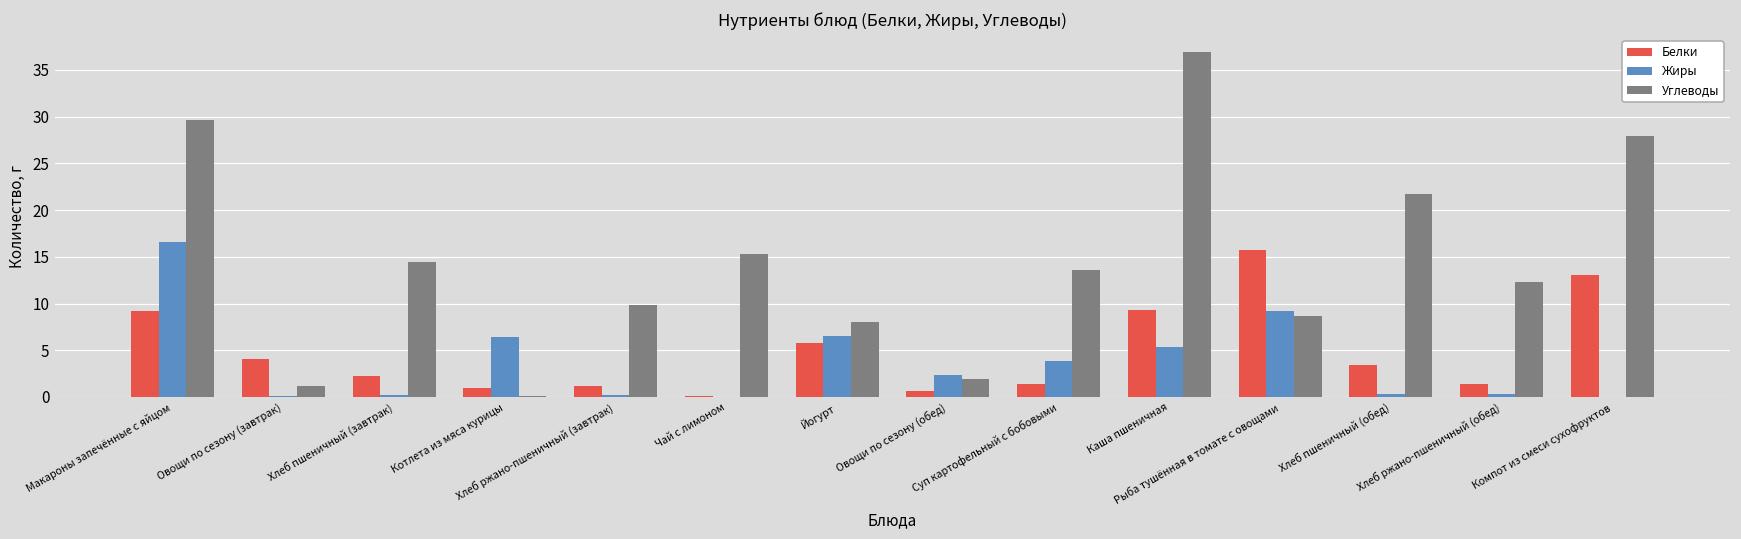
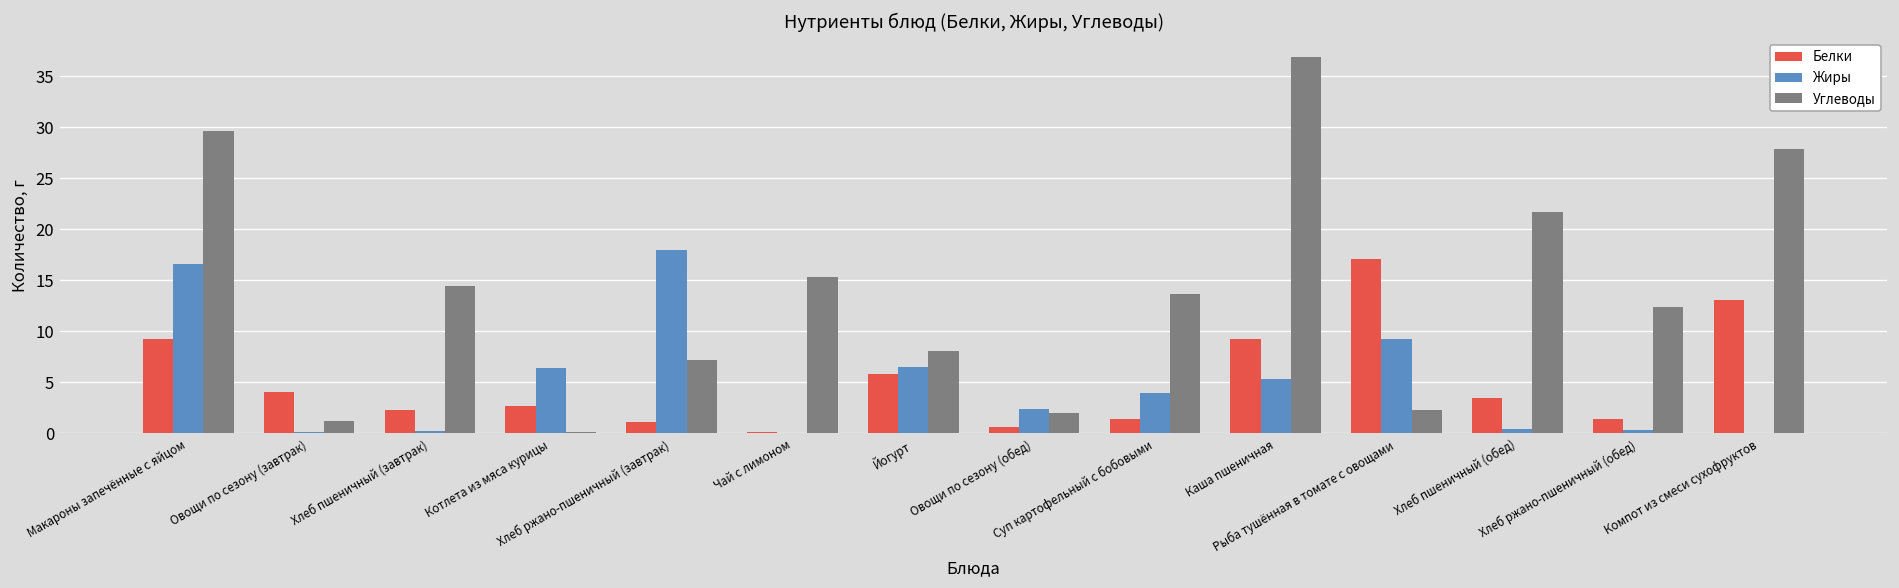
  {
    "Белки": {
      "Макароны запечённые с яйцом": 9,
      "Овощи по сезону (завтрак)": 4,
      "Хлеб пшеничный (завтрак)": 2,
-     "Котлета из мяса курицы": 1,
+     "Котлета из мяса курицы": 3,
      "Хлеб ржано-пшеничный (завтрак)": 1,
      "Йогурт": 6,
      "Овощи по сезону (обед)": 1,
      "Суп картофельный с бобовыми": 1,
      "Каша пшеничная": 9,
-     "Рыба тушённая в томате с овощами": 16,
+     "Рыба тушённая в томате с овощами": 17,
      "Хлеб пшеничный (обед)": 3,
      "Хлеб ржано-пшеничный (обед)": 1,
      "Компот из смеси сухофруктов": 13
    },
    "Жиры": {
      "Макароны запечённые с яйцом": 17,
      "Котлета из мяса курицы": 6,
-     "Хлеб ржано-пшеничный (завтрак)": 0,
+     "Хлеб ржано-пшеничный (завтрак)": 18,
      "Йогурт": 7,
      "Овощи по сезону (обед)": 2,
      "Суп картофельный с бобовыми": 4,
      "Каша пшеничная": 5,
      "Рыба тушённая в томате с овощами": 9,
      "Хлеб пшеничный (обед)": 0,
      "Хлеб ржано-пшеничный (обед)": 0,
      "Компот из смеси сухофруктов": 0
    },
    "Углеводы": {
      "Макароны запечённые с яйцом": 30,
      "Овощи по сезону (завтрак)": 1,
      "Хлеб пшеничный (завтрак)": 14,
-     "Хлеб ржано-пшеничный (завтрак)": 10,
+     "Хлеб ржано-пшеничный (завтрак)": 7,
      "Чай с лимоном": 15,
      "Йогурт": 8,
      "Овощи по сезону (обед)": 2,
      "Суп картофельный с бобовыми": 14,
      "Каша пшеничная": 37,
-     "Рыба тушённая в томате с овощами": 9,
+     "Рыба тушённая в томате с овощами": 2,
      "Хлеб пшеничный (обед)": 22,
      "Хлеб ржано-пшеничный (обед)": 12,
      "Компот из смеси сухофруктов": 28
    }
  }
